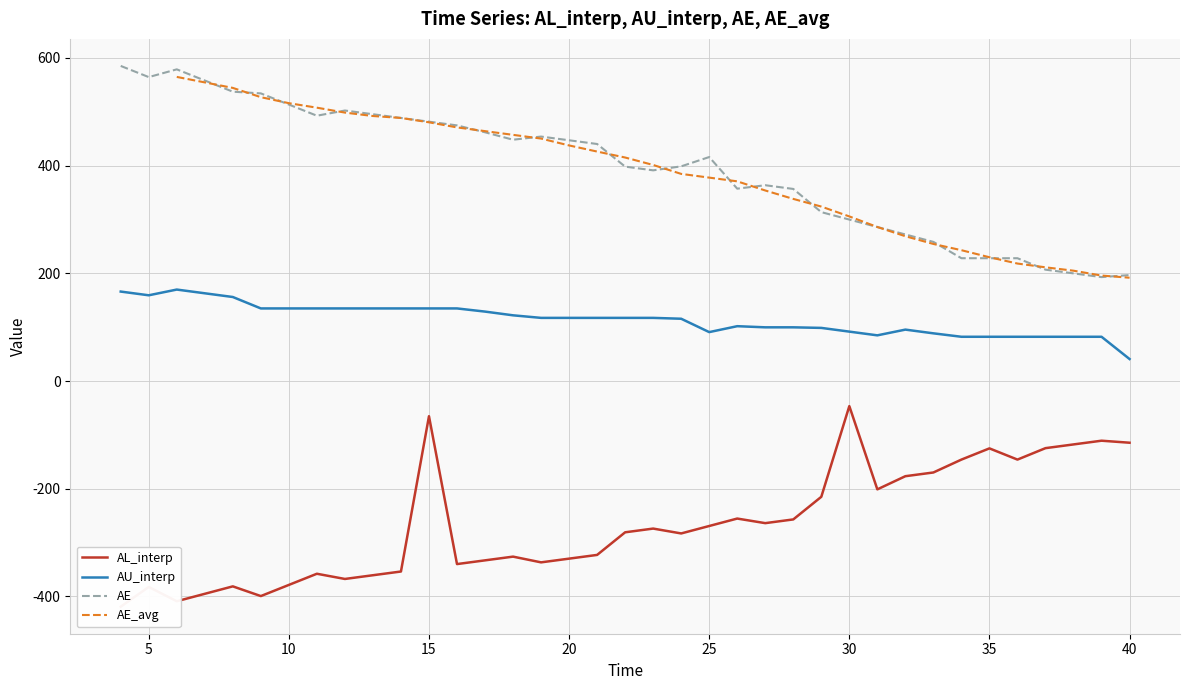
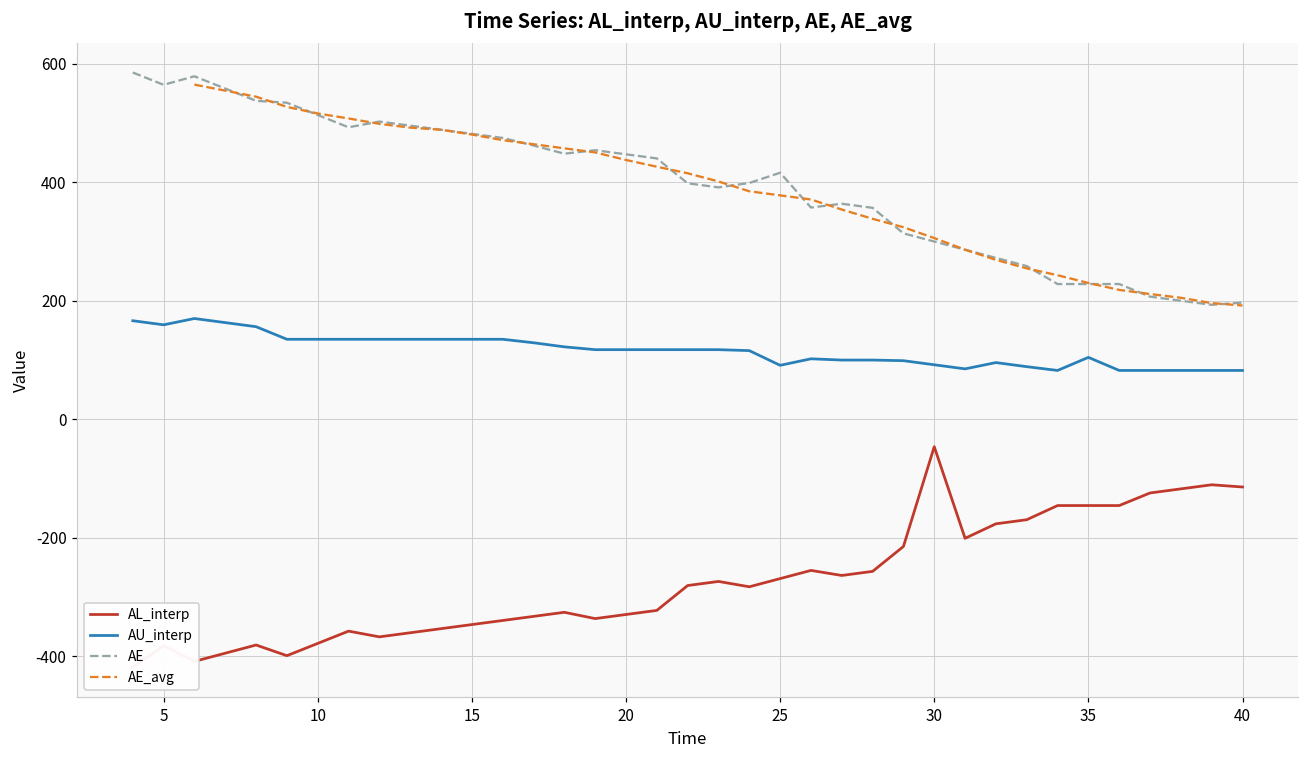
  {
    "AL_interp": {
      "10": -380,
-     "15": -70,
+     "15": -350,
      "20": -330,
      "25": -270,
      "30": -50,
-     "35": -130,
+     "35": -150,
      "40": -110
    },
    "AU_interp": {
      "5": 160,
      "10": 130,
      "15": 130,
      "20": 120,
      "25": 90,
      "30": 90,
-     "35": 80,
-     "40": 40
+     "35": 100,
+     "40": 80
    },
    "AE": {
      "5": 560,
      "20": 450,
      "25": 420,
      "30": 300,
      "40": 200
    },
    "AE_avg": {
      "20": 440,
      "25": 380,
      "30": 310,
      "40": 190
    }
  }
